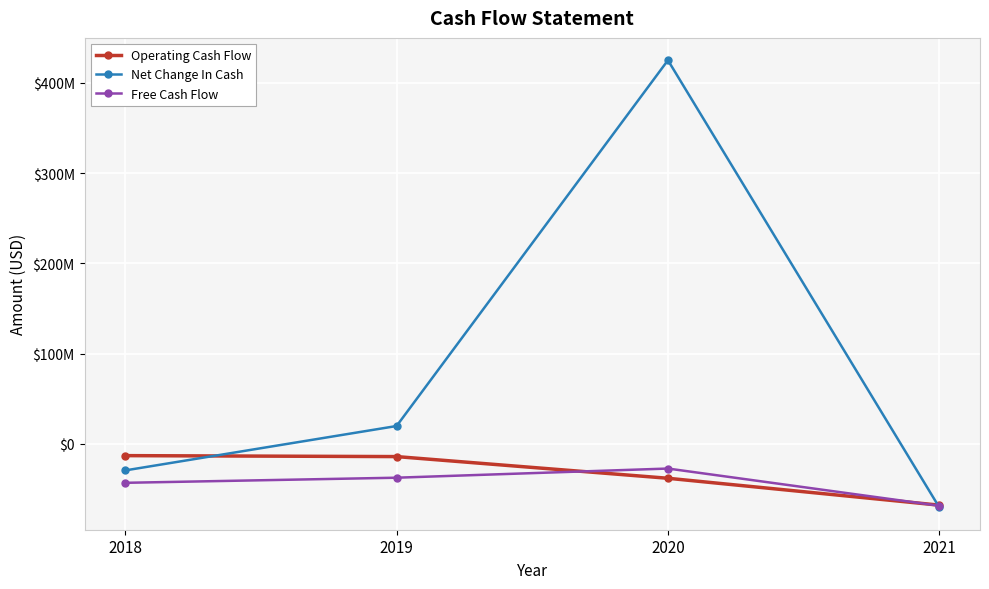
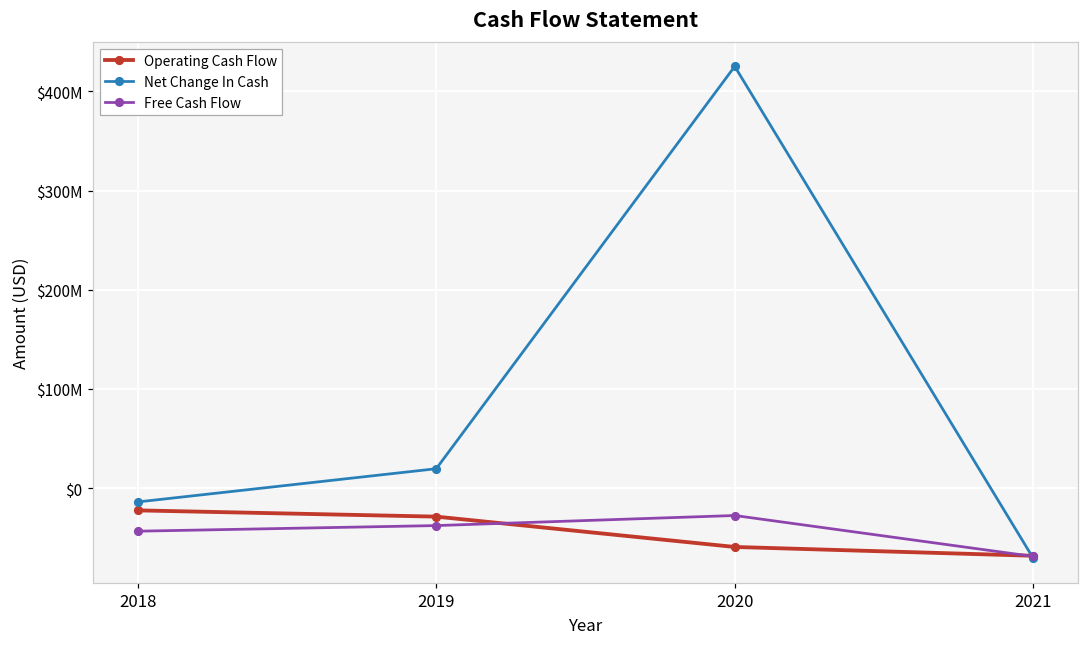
  {
    "Operating Cash Flow": {
-     "2018": "$-10000000",
-     "2019": "$-10000000",
-     "2020": "$-40000000"
+     "2018": "$-20000000",
+     "2019": "$-30000000",
+     "2020": "$-60000000"
    },
    "Net Change In Cash": {
-     "2018": "$-30000000",
+     "2018": "$-10000000",
      "2019": "$20000000",
      "2020": "$430000000"
    },
    "Free Cash Flow": {
      "2018": "$-40000000",
      "2019": "$-40000000",
      "2020": "$-30000000"
    }
  }
